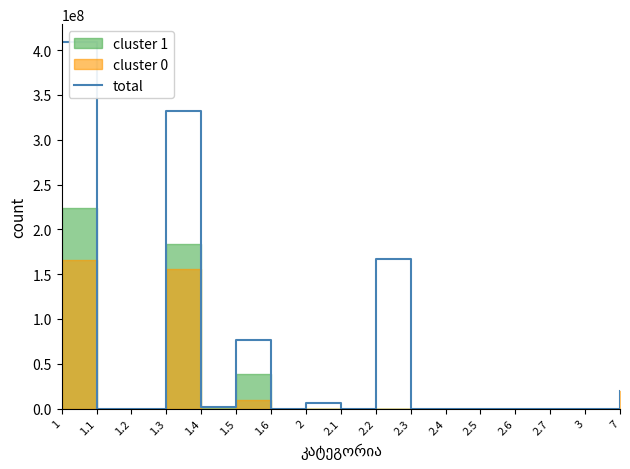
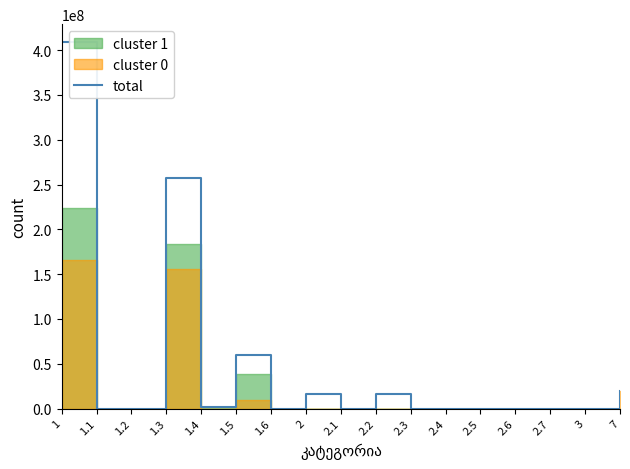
  {
    "total": {
      "1": 410000000,
-     "1.3": 330000000,
-     "1.5": 80000000,
-     "2": 10000000,
-     "2.2": 170000000
+     "1.3": 260000000,
+     "1.5": 60000000,
+     "2": 20000000,
+     "2.2": 20000000
    }
  }
